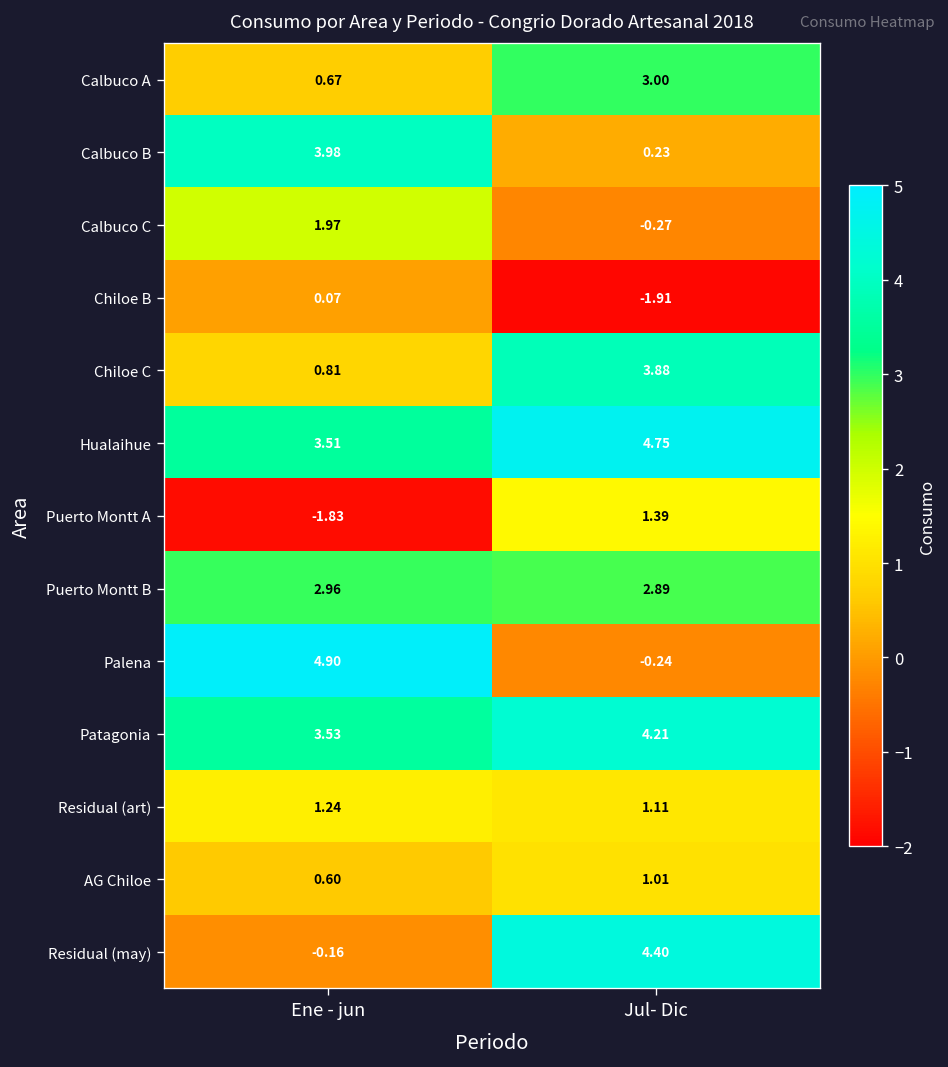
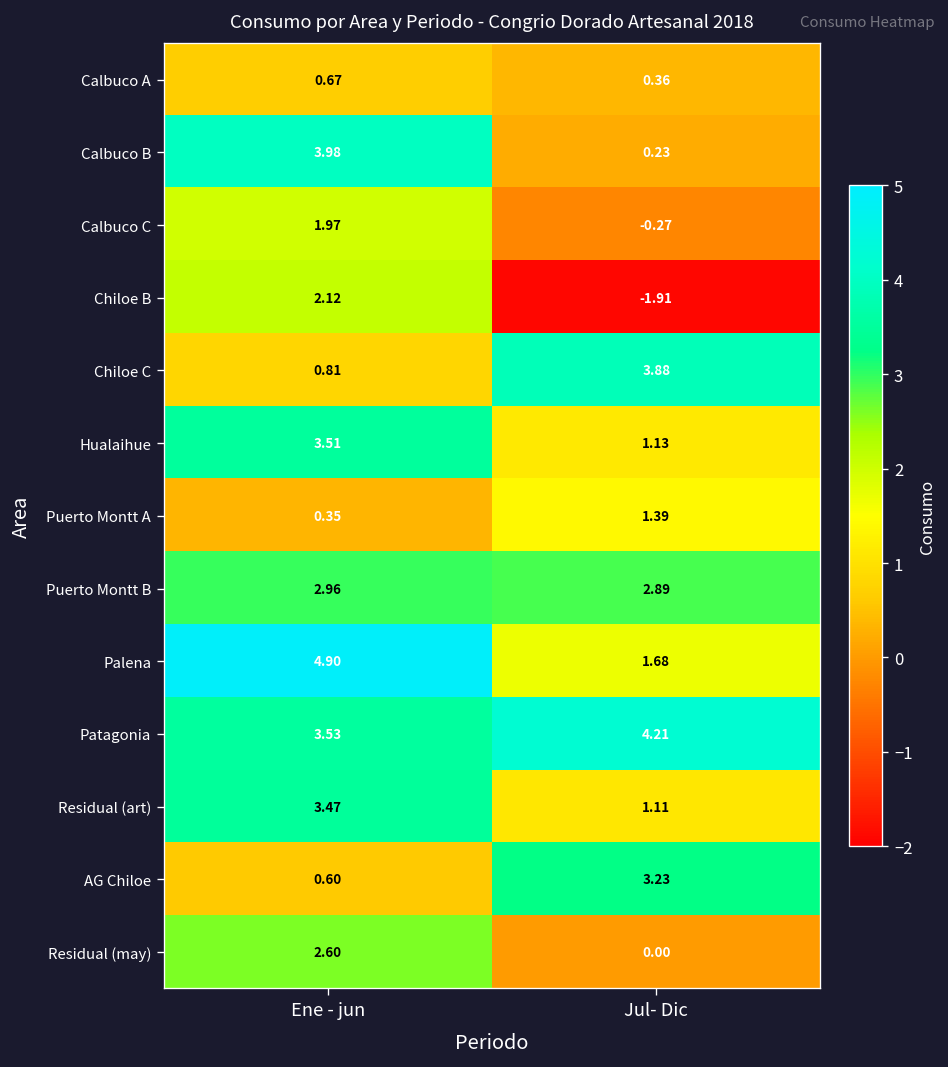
  {
    "Calbuco A": {
      "Ene - jun": 0.67,
-     "Jul- Dic": 3.00
+     "Jul- Dic": 0.36
    },
    "Calbuco B": {
      "Ene - jun": 3.98,
      "Jul- Dic": 0.23
    },
    "Calbuco C": {
      "Ene - jun": 1.97,
      "Jul- Dic": -0.27
    },
    "Chiloe B": {
-     "Ene - jun": 0.07,
+     "Ene - jun": 2.12,
      "Jul- Dic": -1.91
    },
    "Chiloe C": {
      "Ene - jun": 0.81,
      "Jul- Dic": 3.88
    },
    "Hualaihue": {
      "Ene - jun": 3.51,
-     "Jul- Dic": 4.75
+     "Jul- Dic": 1.13
    },
    "Puerto Montt A": {
-     "Ene - jun": -1.83,
+     "Ene - jun": 0.35,
      "Jul- Dic": 1.39
    },
    "Puerto Montt B": {
      "Ene - jun": 2.96,
      "Jul- Dic": 2.89
    },
    "Palena": {
      "Ene - jun": 4.90,
-     "Jul- Dic": -0.24
+     "Jul- Dic": 1.68
    },
    "Patagonia": {
      "Ene - jun": 3.53,
      "Jul- Dic": 4.21
    },
    "Residual (art)": {
-     "Ene - jun": 1.24,
+     "Ene - jun": 3.47,
      "Jul- Dic": 1.11
    },
    "AG Chiloe": {
      "Ene - jun": 0.60,
-     "Jul- Dic": 1.01
+     "Jul- Dic": 3.23
    },
    "Residual (may)": {
-     "Ene - jun": -0.16,
-     "Jul- Dic": 4.40
+     "Ene - jun": 2.60,
+     "Jul- Dic": 0.00
    }
  }
